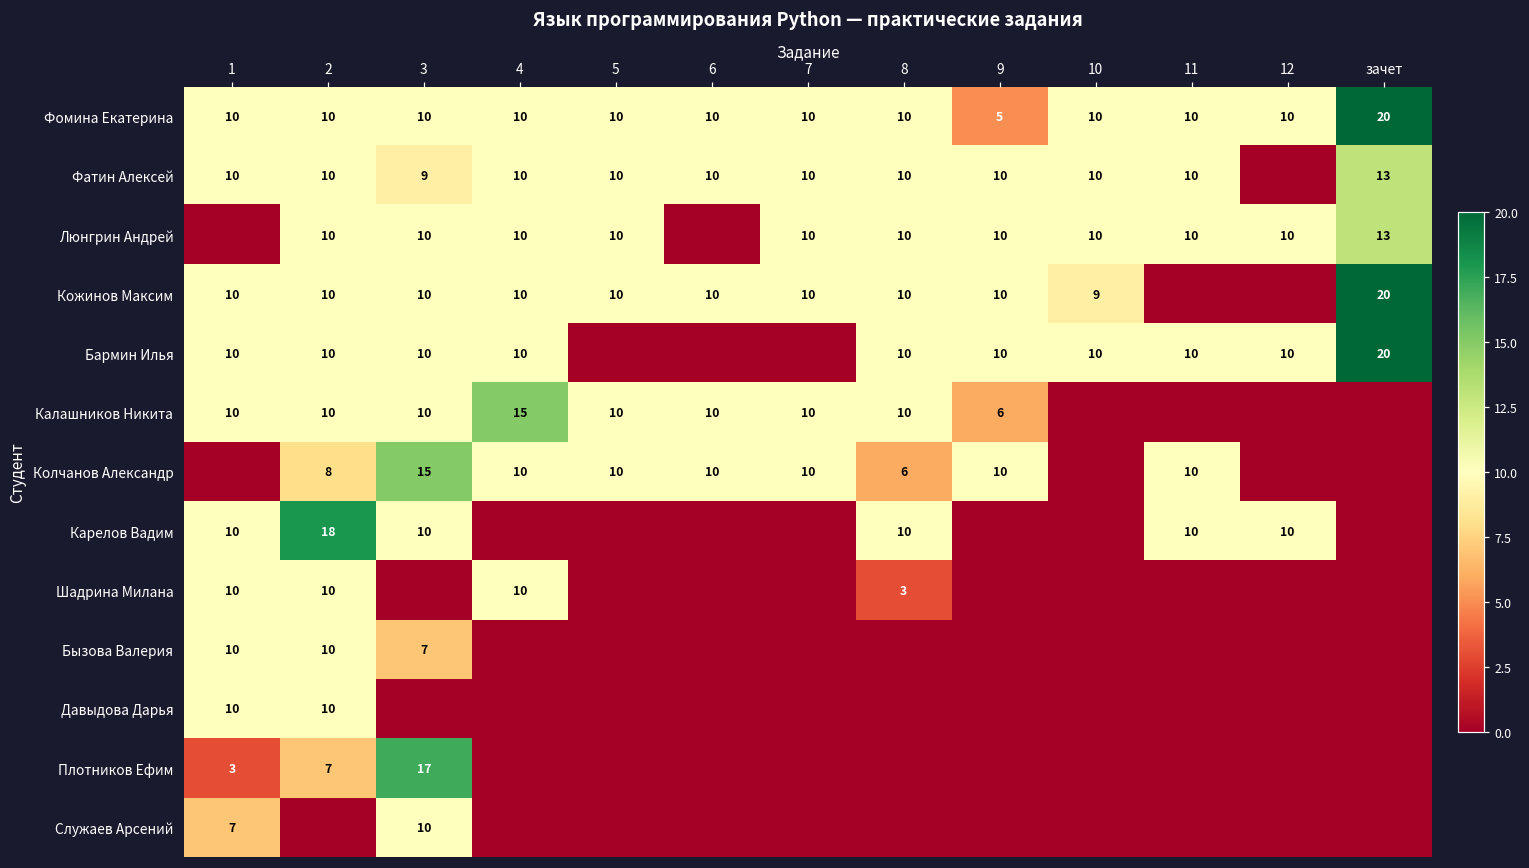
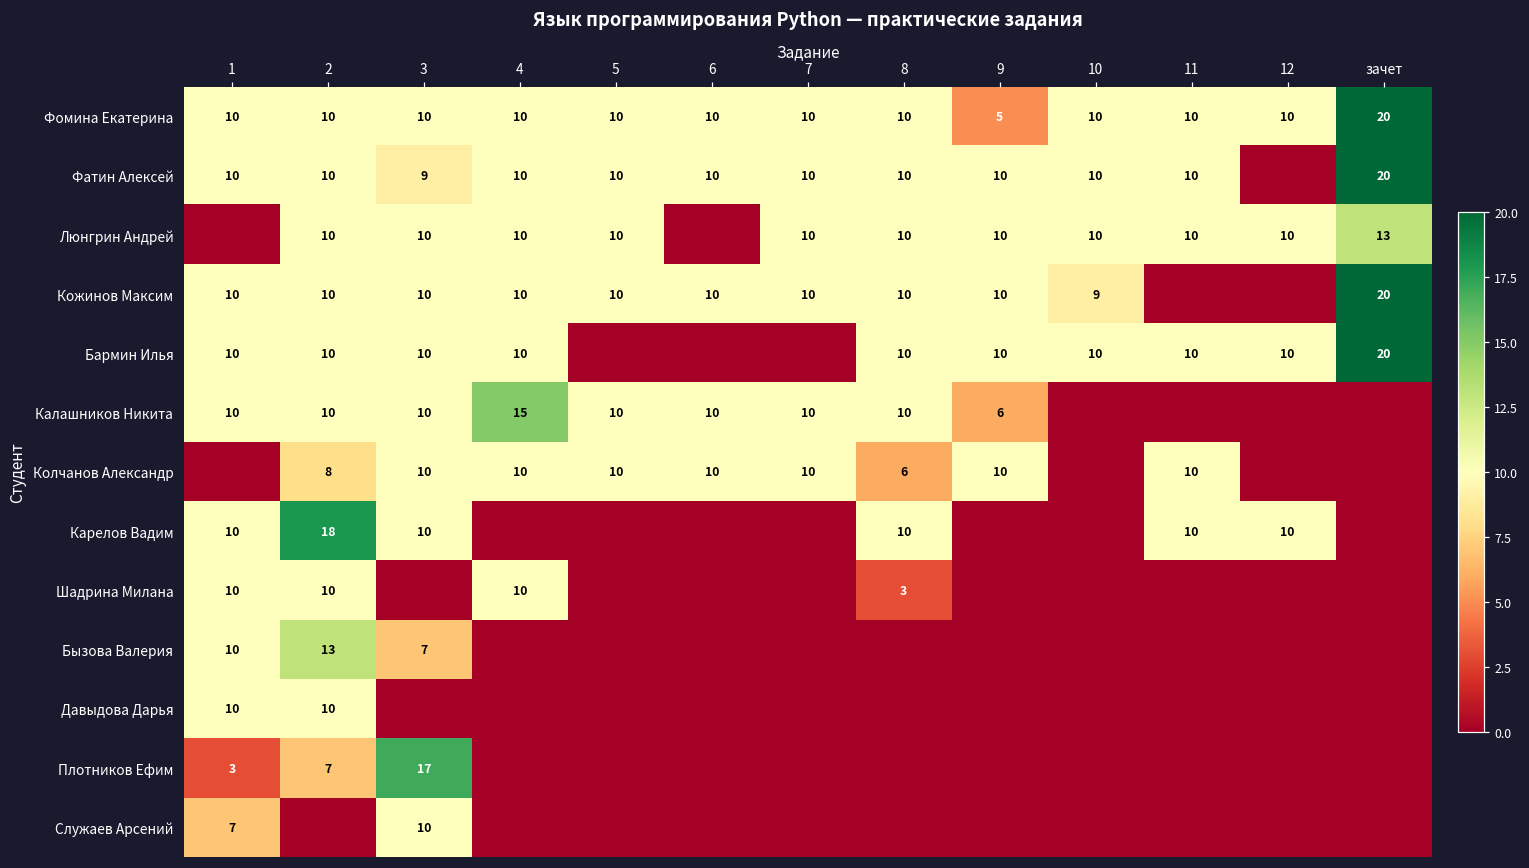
  {
    "Фомина Екатерина": {
      "1": 10,
      "2": 10,
      "3": 10,
      "4": 10,
      "5": 10,
      "6": 10,
      "7": 10,
      "8": 10,
      "9": 5,
      "10": 10,
      "11": 10,
      "12": 10,
      "зачет": 20
    },
    "Фатин Алексей": {
      "1": 10,
      "2": 10,
      "3": 9,
      "4": 10,
      "5": 10,
      "6": 10,
      "7": 10,
      "8": 10,
      "9": 10,
      "10": 10,
      "11": 10,
-     "зачет": 13
+     "зачет": 20
    },
    "Люнгрин Андрей": {
      "2": 10,
      "3": 10,
      "4": 10,
      "5": 10,
      "7": 10,
      "8": 10,
      "9": 10,
      "10": 10,
      "11": 10,
      "12": 10,
      "зачет": 13
    },
    "Кожинов Максим": {
      "1": 10,
      "2": 10,
      "3": 10,
      "4": 10,
      "5": 10,
      "6": 10,
      "7": 10,
      "8": 10,
      "9": 10,
      "10": 9,
      "зачет": 20
    },
    "Бармин Илья": {
      "1": 10,
      "2": 10,
      "3": 10,
      "4": 10,
      "8": 10,
      "9": 10,
      "10": 10,
      "11": 10,
      "12": 10,
      "зачет": 20
    },
    "Калашников Никита": {
      "1": 10,
      "2": 10,
      "3": 10,
      "4": 15,
      "5": 10,
      "6": 10,
      "7": 10,
      "8": 10,
      "9": 6
    },
    "Колчанов Александр": {
      "2": 8,
-     "3": 15,
+     "3": 10,
      "4": 10,
      "5": 10,
      "6": 10,
      "7": 10,
      "8": 6,
      "9": 10,
      "11": 10
    },
    "Карелов Вадим": {
      "1": 10,
      "2": 18,
      "3": 10,
      "8": 10,
      "11": 10,
      "12": 10
    },
    "Шадрина Милана": {
      "1": 10,
      "2": 10,
      "4": 10,
      "8": 3
    },
    "Бызова Валерия": {
      "1": 10,
-     "2": 10,
+     "2": 13,
      "3": 7
    },
    "Давыдова Дарья": {
      "1": 10,
      "2": 10
    },
    "Плотников Ефим": {
      "1": 3,
      "2": 7,
      "3": 17
    },
    "Служаев Арсений": {
      "1": 7,
      "3": 10
    }
  }
